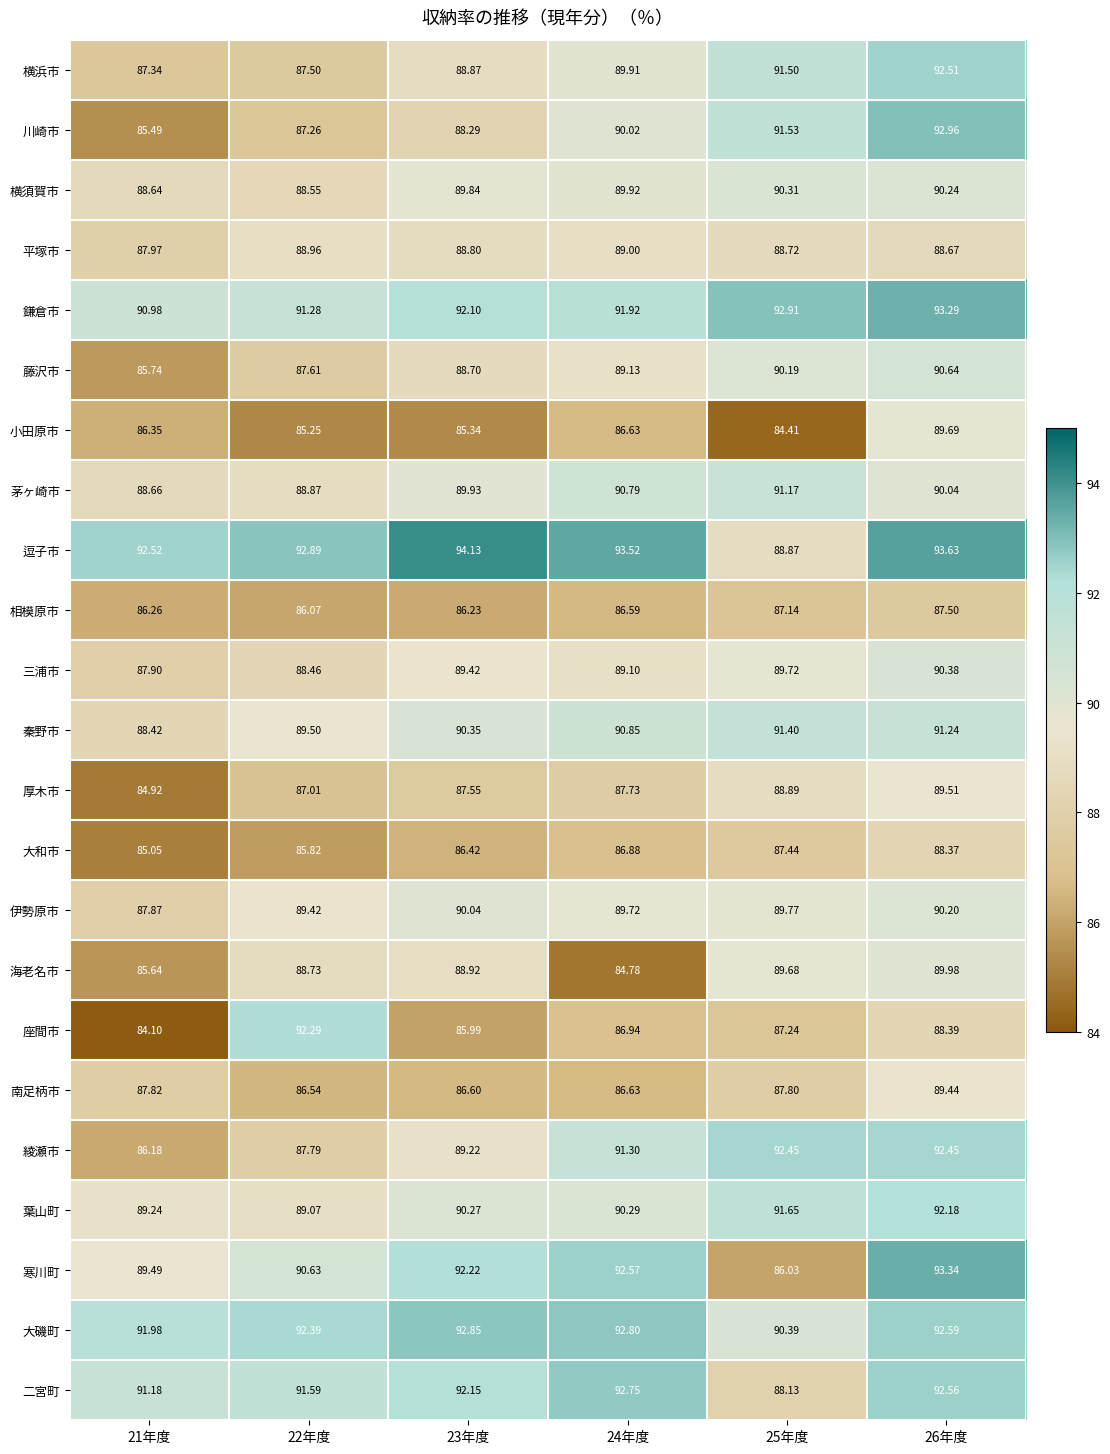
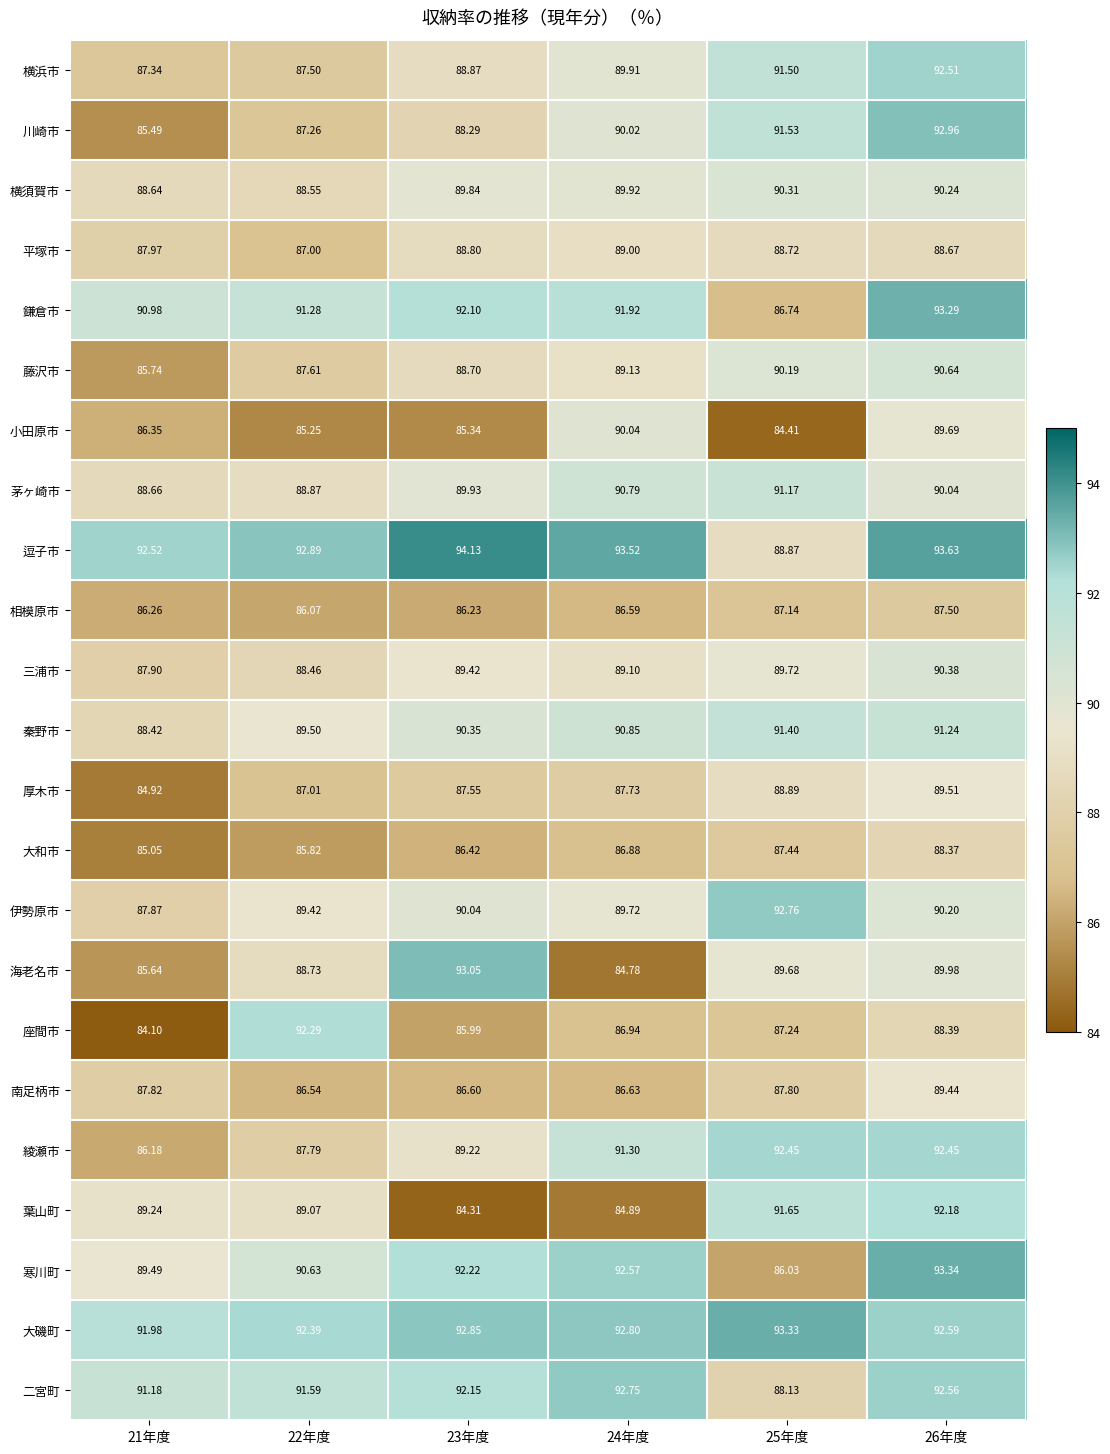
  {
    "横浜市": {
      "21年度": 87.34,
      "22年度": 87.50,
      "23年度": 88.87,
      "24年度": 89.91,
      "25年度": 91.50,
      "26年度": 92.51
    },
    "川崎市": {
      "21年度": 85.49,
      "22年度": 87.26,
      "23年度": 88.29,
      "24年度": 90.02,
      "25年度": 91.53,
      "26年度": 92.96
    },
    "横須賀市": {
      "21年度": 88.64,
      "22年度": 88.55,
      "23年度": 89.84,
      "24年度": 89.92,
      "25年度": 90.31,
      "26年度": 90.24
    },
    "平塚市": {
      "21年度": 87.97,
-     "22年度": 88.96,
+     "22年度": 87.00,
      "23年度": 88.80,
      "24年度": 89.00,
      "25年度": 88.72,
      "26年度": 88.67
    },
    "鎌倉市": {
      "21年度": 90.98,
      "22年度": 91.28,
      "23年度": 92.10,
      "24年度": 91.92,
-     "25年度": 92.91,
+     "25年度": 86.74,
      "26年度": 93.29
    },
    "藤沢市": {
      "21年度": 85.74,
      "22年度": 87.61,
      "23年度": 88.70,
      "24年度": 89.13,
      "25年度": 90.19,
      "26年度": 90.64
    },
    "小田原市": {
      "21年度": 86.35,
      "22年度": 85.25,
      "23年度": 85.34,
-     "24年度": 86.63,
+     "24年度": 90.04,
      "25年度": 84.41,
      "26年度": 89.69
    },
    "茅ヶ崎市": {
      "21年度": 88.66,
      "22年度": 88.87,
      "23年度": 89.93,
      "24年度": 90.79,
      "25年度": 91.17,
      "26年度": 90.04
    },
    "逗子市": {
      "21年度": 92.52,
      "22年度": 92.89,
      "23年度": 94.13,
      "24年度": 93.52,
      "25年度": 88.87,
      "26年度": 93.63
    },
    "相模原市": {
      "21年度": 86.26,
      "22年度": 86.07,
      "23年度": 86.23,
      "24年度": 86.59,
      "25年度": 87.14,
      "26年度": 87.50
    },
    "三浦市": {
      "21年度": 87.90,
      "22年度": 88.46,
      "23年度": 89.42,
      "24年度": 89.10,
      "25年度": 89.72,
      "26年度": 90.38
    },
    "秦野市": {
      "21年度": 88.42,
      "22年度": 89.50,
      "23年度": 90.35,
      "24年度": 90.85,
      "25年度": 91.40,
      "26年度": 91.24
    },
    "厚木市": {
      "21年度": 84.92,
      "22年度": 87.01,
      "23年度": 87.55,
      "24年度": 87.73,
      "25年度": 88.89,
      "26年度": 89.51
    },
    "大和市": {
      "21年度": 85.05,
      "22年度": 85.82,
      "23年度": 86.42,
      "24年度": 86.88,
      "25年度": 87.44,
      "26年度": 88.37
    },
    "伊勢原市": {
      "21年度": 87.87,
      "22年度": 89.42,
      "23年度": 90.04,
      "24年度": 89.72,
-     "25年度": 89.77,
+     "25年度": 92.76,
      "26年度": 90.20
    },
    "海老名市": {
      "21年度": 85.64,
      "22年度": 88.73,
-     "23年度": 88.92,
+     "23年度": 93.05,
      "24年度": 84.78,
      "25年度": 89.68,
      "26年度": 89.98
    },
    "座間市": {
      "21年度": 84.10,
      "22年度": 92.29,
      "23年度": 85.99,
      "24年度": 86.94,
      "25年度": 87.24,
      "26年度": 88.39
    },
    "南足柄市": {
      "21年度": 87.82,
      "22年度": 86.54,
      "23年度": 86.60,
      "24年度": 86.63,
      "25年度": 87.80,
      "26年度": 89.44
    },
    "綾瀬市": {
      "21年度": 86.18,
      "22年度": 87.79,
      "23年度": 89.22,
      "24年度": 91.30,
      "25年度": 92.45,
      "26年度": 92.45
    },
    "葉山町": {
      "21年度": 89.24,
      "22年度": 89.07,
-     "23年度": 90.27,
-     "24年度": 90.29,
+     "23年度": 84.31,
+     "24年度": 84.89,
      "25年度": 91.65,
      "26年度": 92.18
    },
    "寒川町": {
      "21年度": 89.49,
      "22年度": 90.63,
      "23年度": 92.22,
      "24年度": 92.57,
      "25年度": 86.03,
      "26年度": 93.34
    },
    "大磯町": {
      "21年度": 91.98,
      "22年度": 92.39,
      "23年度": 92.85,
      "24年度": 92.80,
-     "25年度": 90.39,
+     "25年度": 93.33,
      "26年度": 92.59
    },
    "二宮町": {
      "21年度": 91.18,
      "22年度": 91.59,
      "23年度": 92.15,
      "24年度": 92.75,
      "25年度": 88.13,
      "26年度": 92.56
    }
  }
